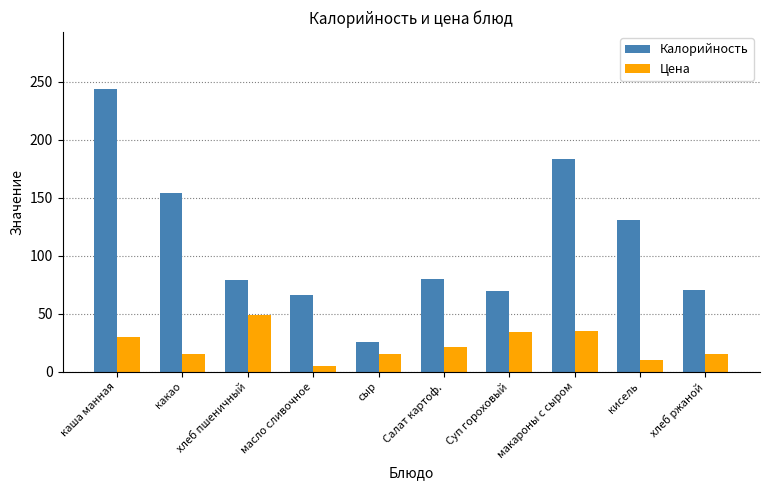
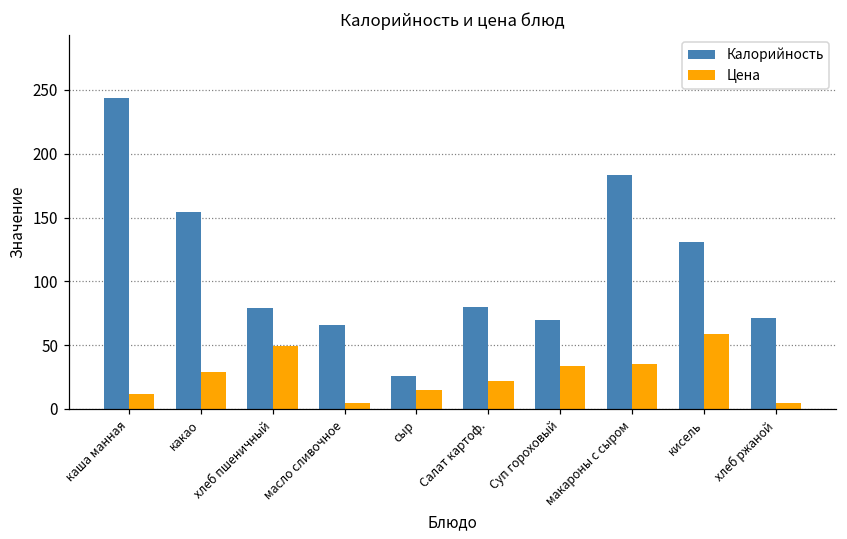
  {
    "Калорийность": {
      "каша манная": 244,
      "какао": 154,
      "хлеб пшеничный": 80,
      "масло сливочное": 66,
      "сыр": 26,
      "Салат картоф.": 80,
      "Суп гороховый": 70,
      "макароны с сыром": 183,
      "кисель": 131,
      "хлеб ржаной": 71
    },
    "Цена": {
-     "каша манная": 30,
-     "какао": 15,
+     "каша манная": 12,
+     "какао": 29,
      "хлеб пшеничный": 49,
      "масло сливочное": 5,
      "сыр": 15,
      "Салат картоф.": 22,
      "Суп гороховый": 34,
      "макароны с сыром": 35,
-     "кисель": 10,
-     "хлеб ржаной": 15
+     "кисель": 59,
+     "хлеб ржаной": 5
    }
  }
